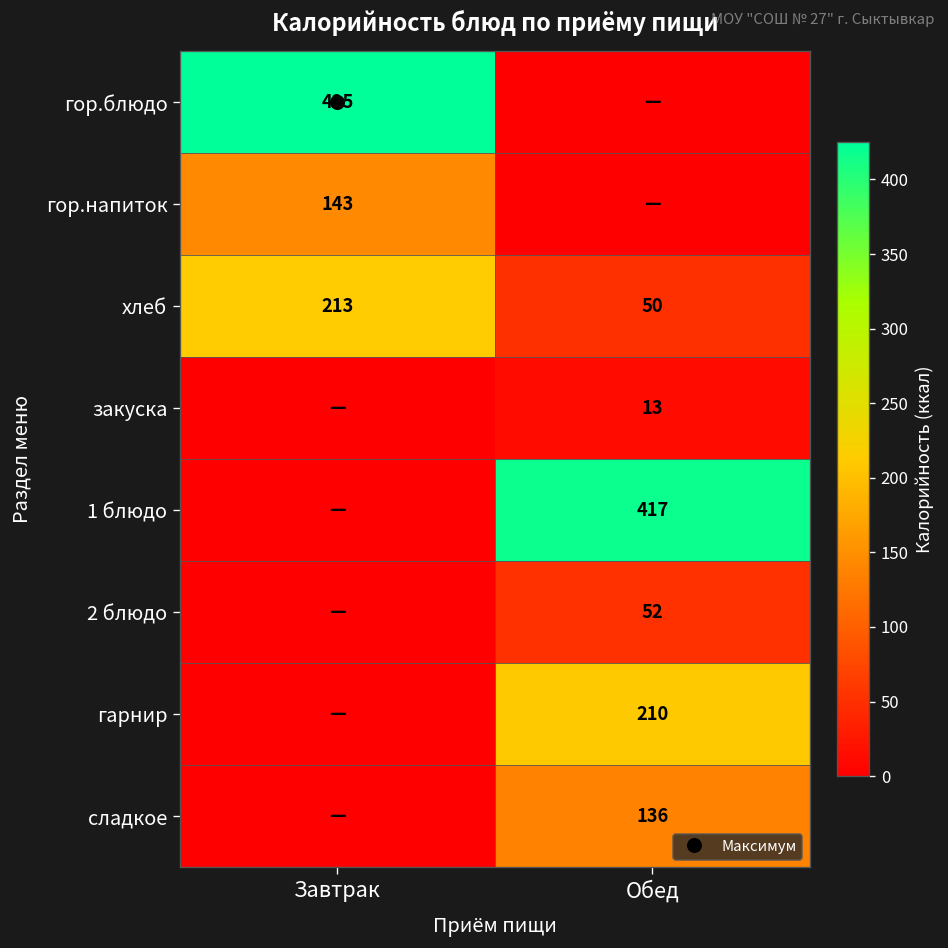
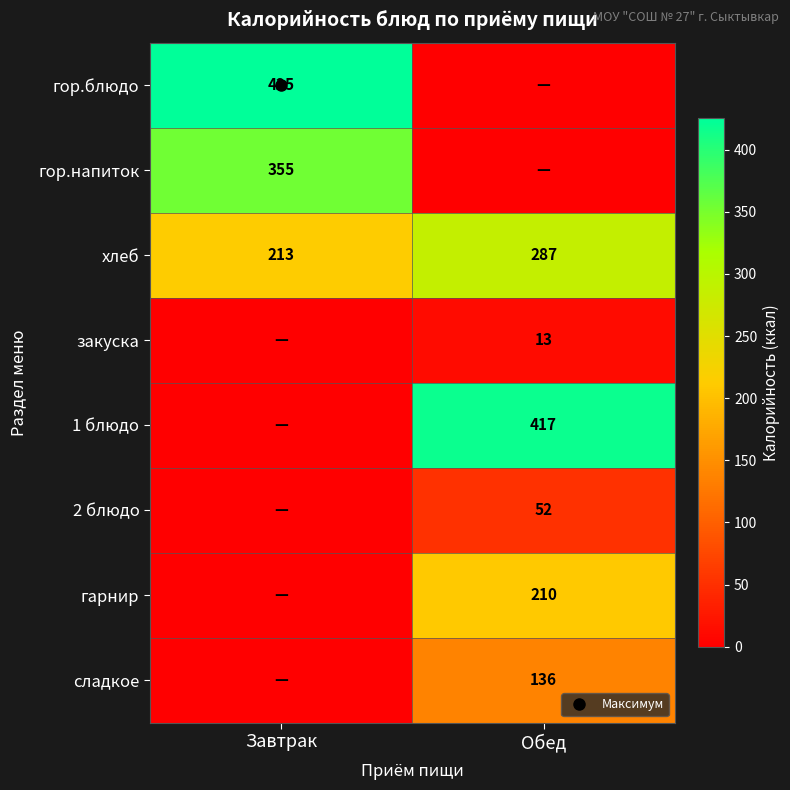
  {
    "гор.напиток": {
-     "Завтрак": 143
+     "Завтрак": 355
    },
    "хлеб": {
      "Завтрак": 213,
-     "Обед": 50
+     "Обед": 287
    },
    "закуска": {
      "Обед": 13
    },
    "1 блюдо": {
      "Обед": 417
    },
    "2 блюдо": {
      "Обед": 52
    },
    "гарнир": {
      "Обед": 210
    },
    "сладкое": {
      "Обед": 136
    }
  }
